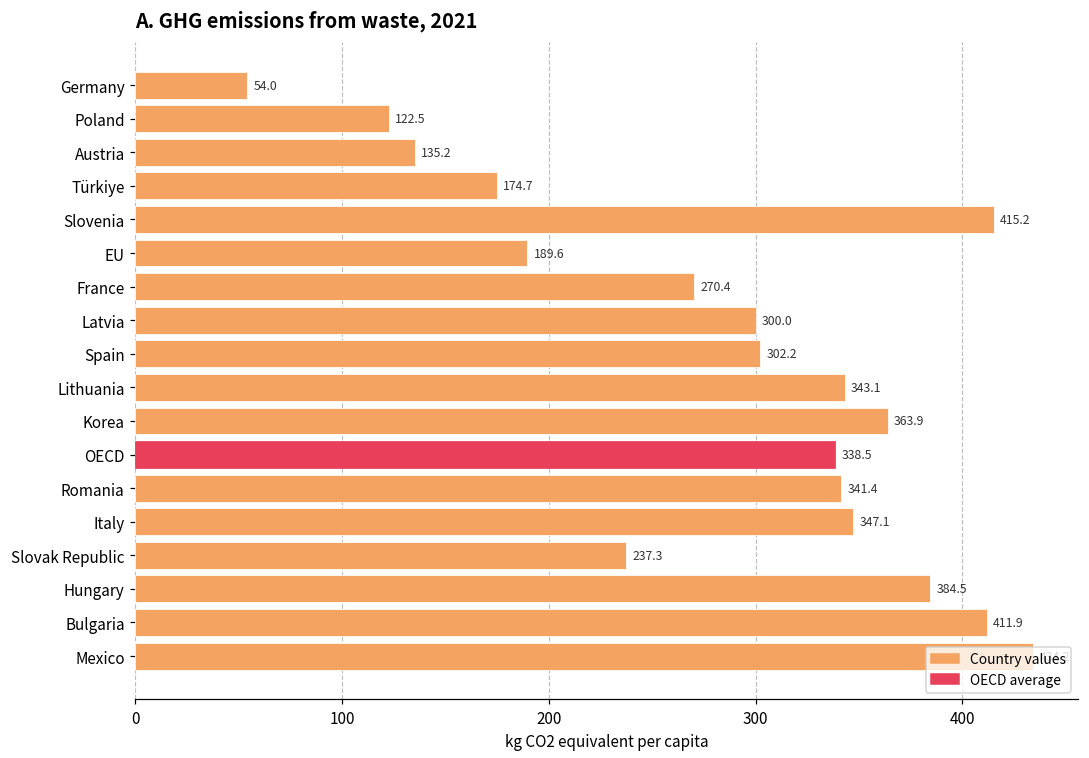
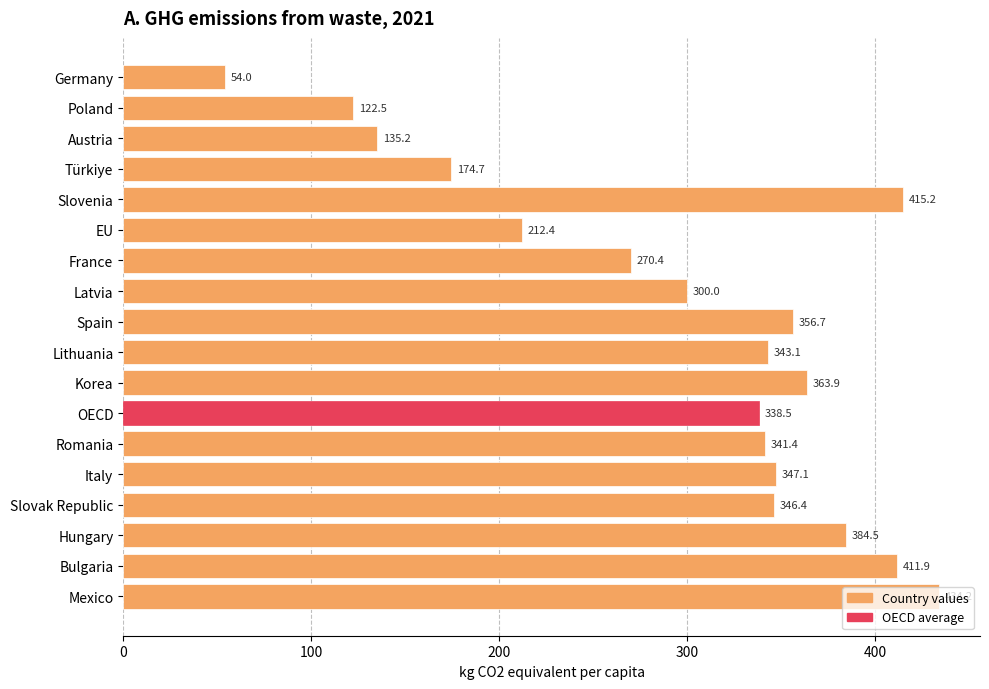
  {
    "Germany": 54.0,
    "Poland": 122.5,
    "Austria": 135.2,
    "Türkiye": 174.7,
    "Slovenia": 415.2,
-   "EU": 189.6,
+   "EU": 212.4,
    "France": 270.4,
    "Latvia": 300.0,
-   "Spain": 302.2,
+   "Spain": 356.7,
    "Lithuania": 343.1,
    "Korea": 363.9,
    "OECD": 338.5,
    "Romania": 341.4,
    "Italy": 347.1,
-   "Slovak Republic": 237.3,
+   "Slovak Republic": 346.4,
    "Hungary": 384.5,
    "Bulgaria": 411.9
  }
